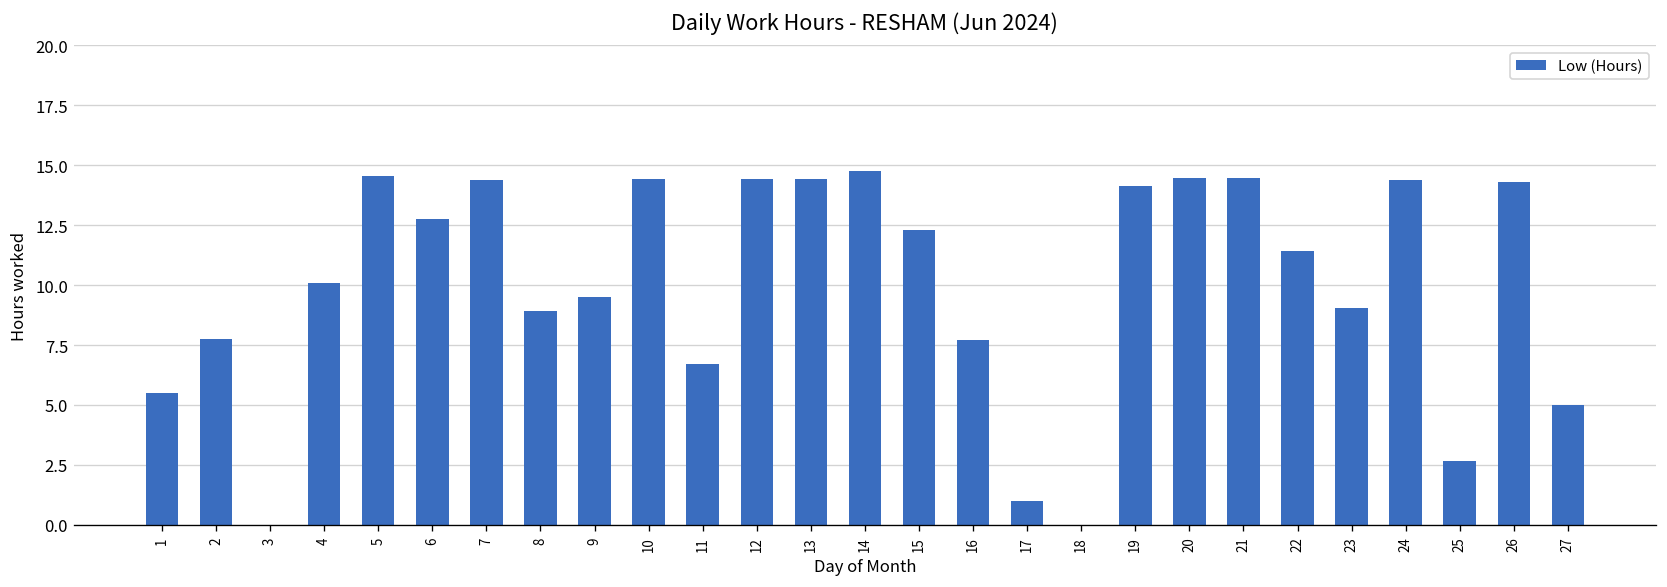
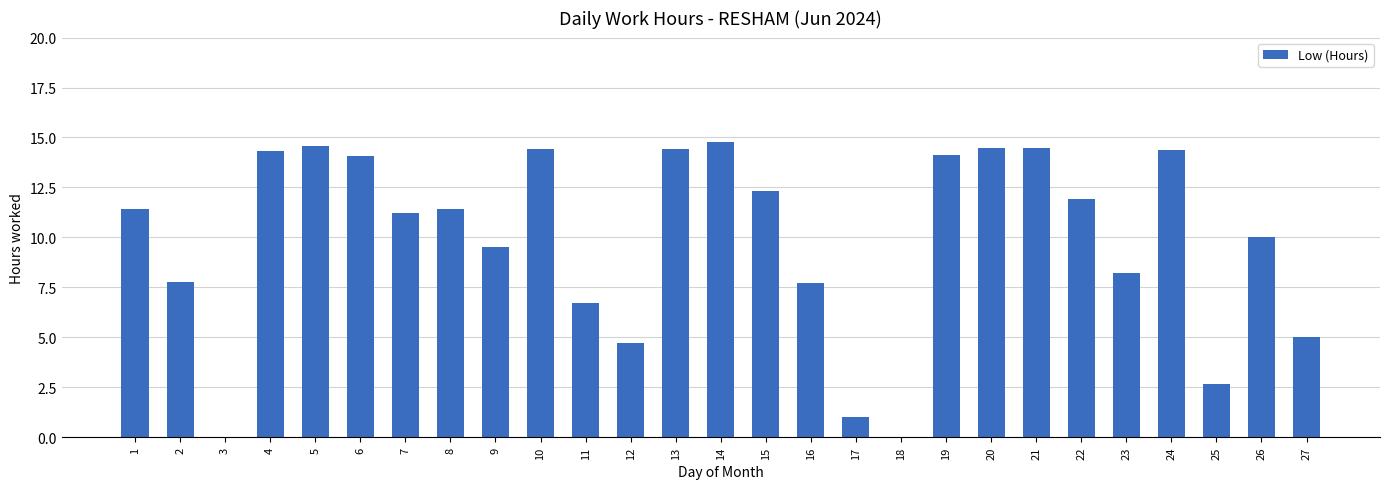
  {
-   "1": 5.5,
+   "1": 11.4,
    "2": 7.8,
    "3": 0.0,
-   "4": 10.1,
+   "4": 14.3,
    "5": 14.6,
-   "6": 12.8,
-   "7": 14.4,
-   "8": 8.9,
+   "6": 14.1,
+   "7": 11.2,
+   "8": 11.4,
    "9": 9.5,
    "10": 14.4,
    "11": 6.7,
-   "12": 14.4,
+   "12": 4.7,
    "13": 14.4,
    "14": 14.8,
    "15": 12.3,
    "16": 7.7,
    "17": 1.0,
    "18": 0.0,
    "19": 14.1,
    "20": 14.5,
    "21": 14.5,
-   "22": 11.4,
-   "23": 9.1,
+   "22": 11.9,
+   "23": 8.2,
    "24": 14.4,
    "25": 2.7,
-   "26": 14.3,
+   "26": 10.0,
    "27": 5.0
  }
